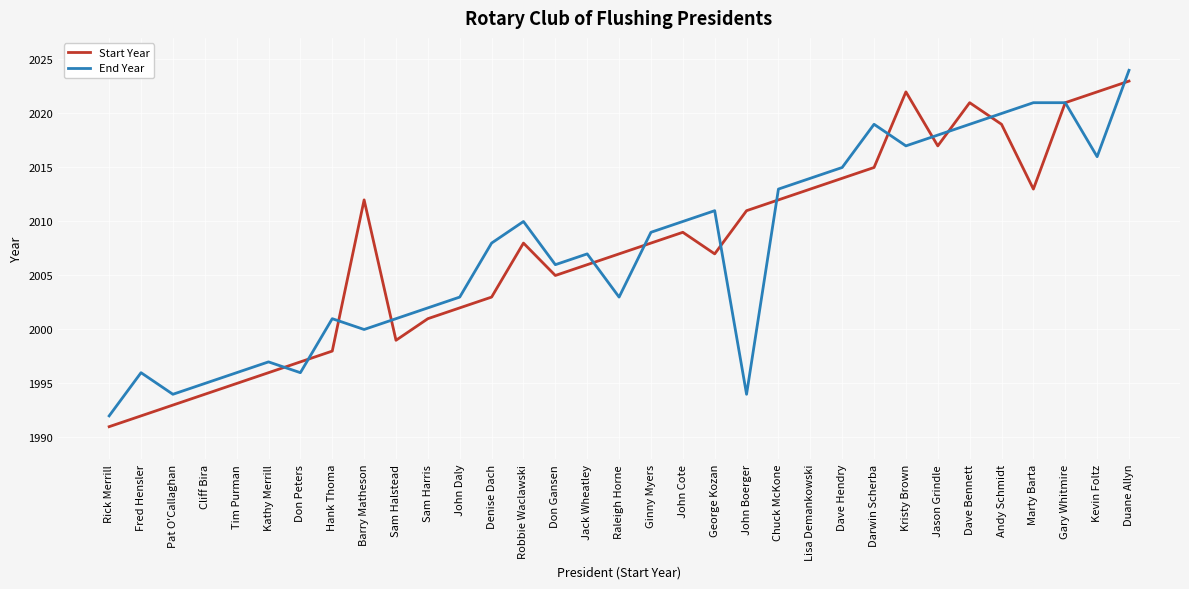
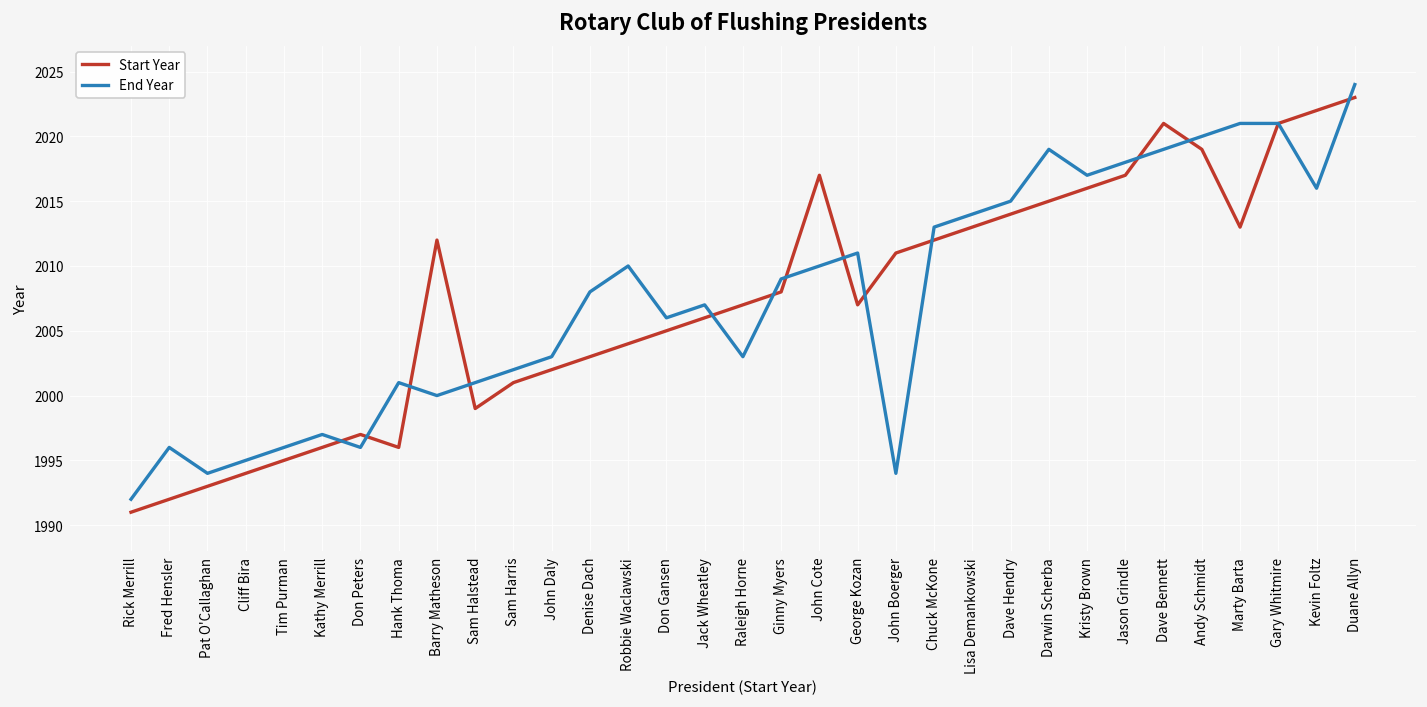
  {
    "Start Year": {
      "Rick Merrill": 1991,
      "Fred Hensler": 1992,
      "Pat O'Callaghan": 1993,
      "Cliff Bira": 1994,
      "Tim Purman": 1995,
      "Kathy Merrill": 1996,
      "Don Peters": 1997,
-     "Hank Thoma": 1998,
+     "Hank Thoma": 1996,
      "Barry Matheson": 2012,
      "Sam Halstead": 1999,
      "Sam Harris": 2001,
      "John Daly": 2002,
      "Denise Dach": 2003,
-     "Robbie Waclawski": 2008,
+     "Robbie Waclawski": 2004,
      "Don Gansen": 2005,
      "Jack Wheatley": 2006,
      "Raleigh Horne": 2007,
      "Ginny Myers": 2008,
-     "John Cote": 2009,
+     "John Cote": 2017,
      "George Kozan": 2007,
      "John Boerger": 2011,
      "Chuck McKone": 2012,
      "Lisa Demankowski": 2013,
      "Dave Hendry": 2014,
      "Darwin Scherba": 2015,
-     "Kristy Brown": 2022,
+     "Kristy Brown": 2016,
      "Jason Grindle": 2017,
      "Dave Bennett": 2021,
      "Andy Schmidt": 2019,
      "Marty Barta": 2013,
      "Kevin Foltz": 2022,
      "Duane Allyn": 2023
    },
    "End Year": {
      "Rick Merrill": 1992,
      "Fred Hensler": 1996,
      "Pat O'Callaghan": 1994,
      "Cliff Bira": 1995,
      "Tim Purman": 1996,
      "Kathy Merrill": 1997,
      "Don Peters": 1996,
      "Hank Thoma": 2001,
      "Barry Matheson": 2000,
      "Sam Halstead": 2001,
      "Sam Harris": 2002,
      "John Daly": 2003,
      "Denise Dach": 2008,
      "Robbie Waclawski": 2010,
      "Don Gansen": 2006,
      "Jack Wheatley": 2007,
      "Raleigh Horne": 2003,
      "Ginny Myers": 2009,
      "John Cote": 2010,
      "George Kozan": 2011,
      "John Boerger": 1994,
      "Chuck McKone": 2013,
      "Lisa Demankowski": 2014,
      "Dave Hendry": 2015,
      "Darwin Scherba": 2019,
      "Kristy Brown": 2017,
      "Jason Grindle": 2018,
      "Dave Bennett": 2019,
      "Andy Schmidt": 2020,
      "Marty Barta": 2021,
      "Kevin Foltz": 2016,
      "Duane Allyn": 2024
    }
  }
